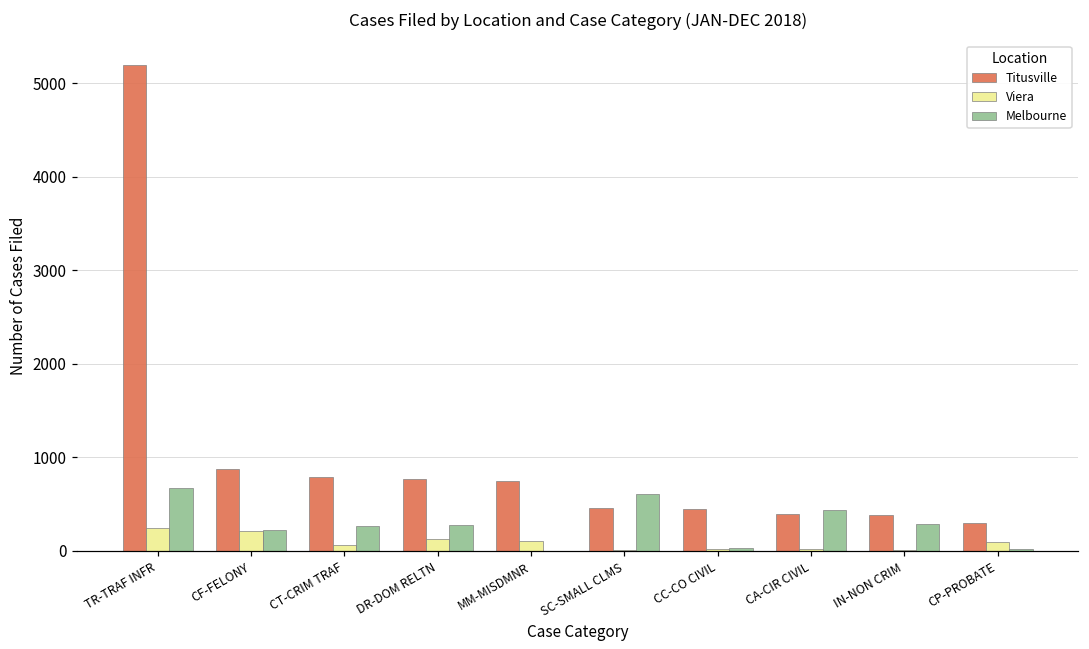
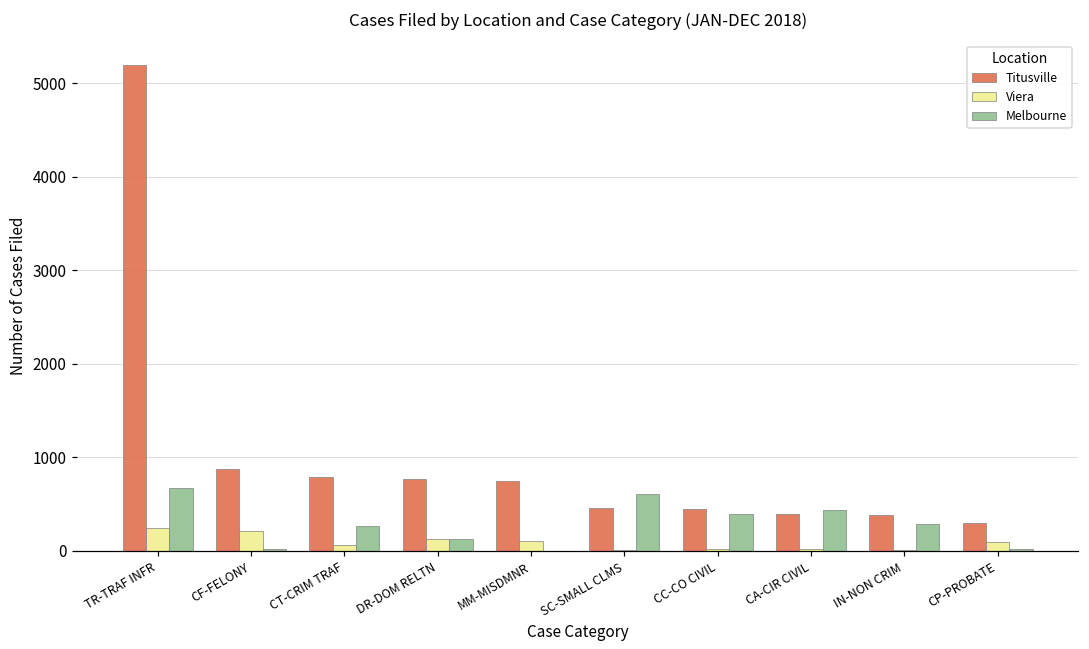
  {
    "Titusville": {
      "TR-TRAF INFR": 5200,
      "CF-FELONY": 900,
      "CT-CRIM TRAF": 800,
      "DR-DOM RELTN": 800,
      "MM-MISDMNR": 700,
      "SC-SMALL CLMS": 500,
      "CC-CO CIVIL": 400,
      "CA-CIR CIVIL": 400,
      "IN-NON CRIM": 400,
      "CP-PROBATE": 300
    },
    "Viera": {
      "TR-TRAF INFR": 200,
      "CF-FELONY": 200,
      "CT-CRIM TRAF": 100,
      "DR-DOM RELTN": 100,
      "MM-MISDMNR": 100,
      "CP-PROBATE": 100
    },
    "Melbourne": {
      "TR-TRAF INFR": 700,
-     "CF-FELONY": 200,
+     "CF-FELONY": 0,
      "CT-CRIM TRAF": 300,
-     "DR-DOM RELTN": 300,
+     "DR-DOM RELTN": 100,
      "MM-MISDMNR": 0,
      "SC-SMALL CLMS": 600,
-     "CC-CO CIVIL": 0,
+     "CC-CO CIVIL": 400,
      "CA-CIR CIVIL": 400,
      "IN-NON CRIM": 300
    }
  }
